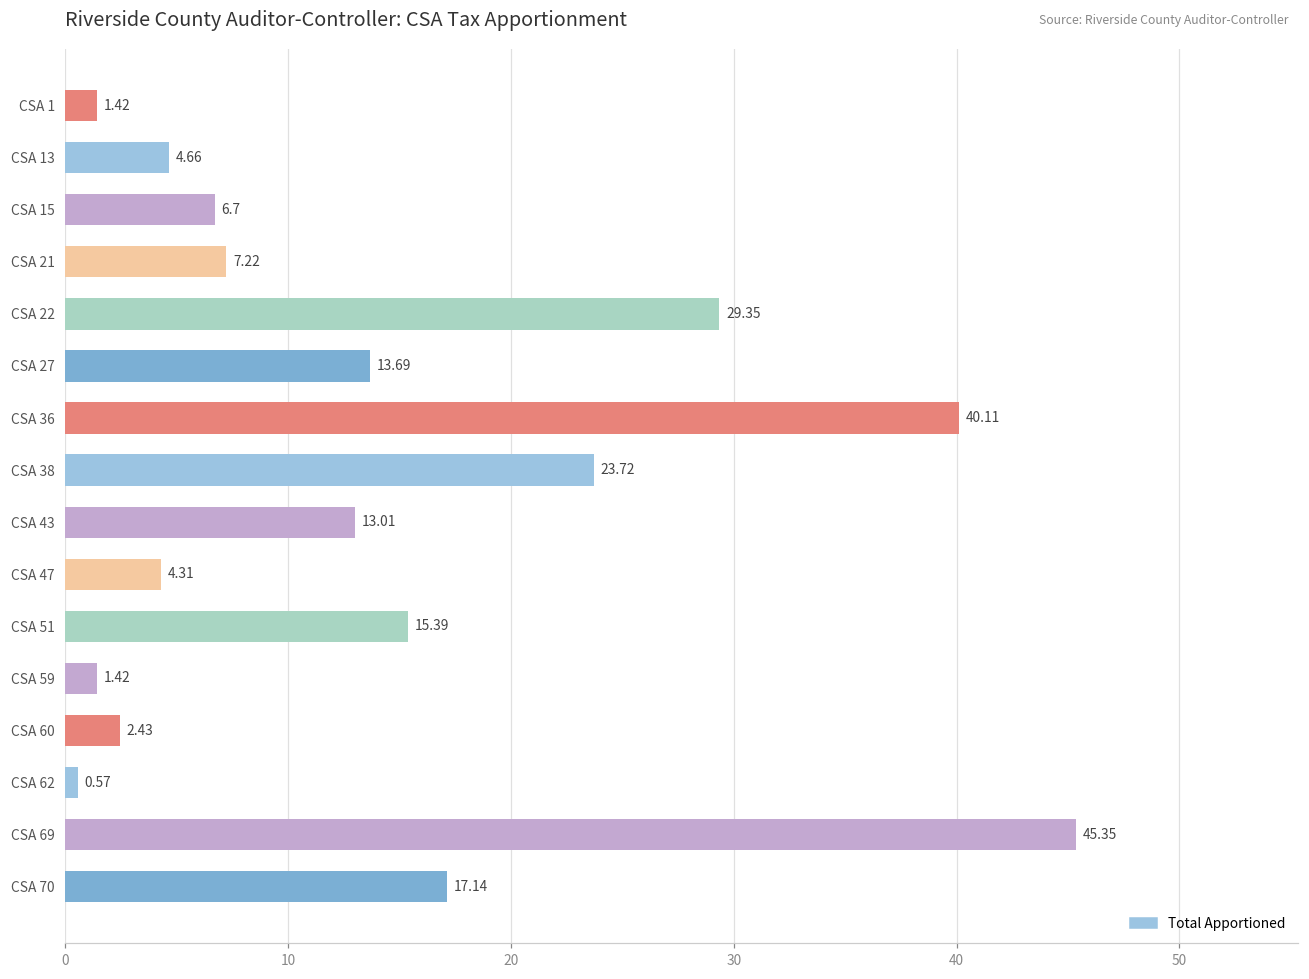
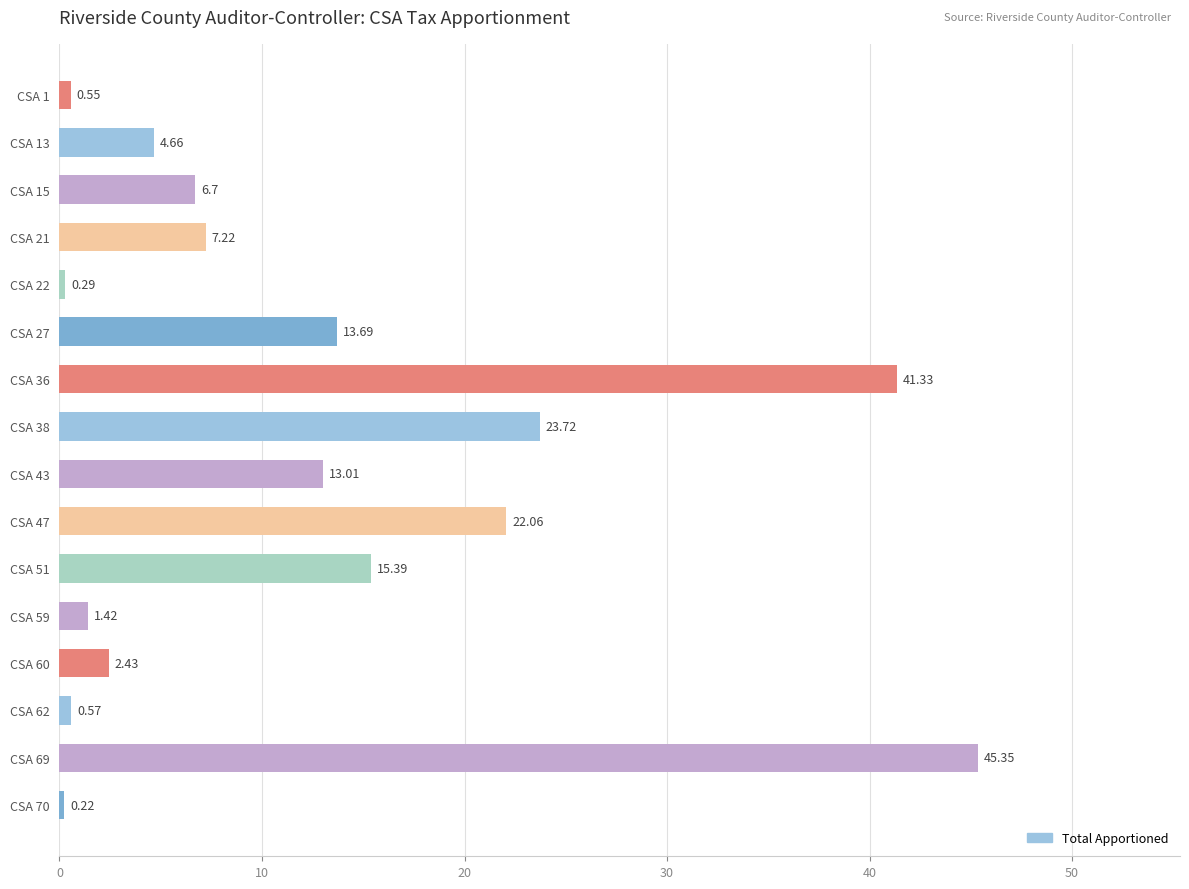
  {
-   "CSA 1": 1.42,
+   "CSA 1": 0.55,
    "CSA 13": 4.66,
    "CSA 15": 6.7,
    "CSA 21": 7.22,
-   "CSA 22": 29.35,
+   "CSA 22": 0.29,
    "CSA 27": 13.69,
-   "CSA 36": 40.11,
+   "CSA 36": 41.33,
    "CSA 38": 23.72,
    "CSA 43": 13.01,
-   "CSA 47": 4.31,
+   "CSA 47": 22.06,
    "CSA 51": 15.39,
    "CSA 59": 1.42,
    "CSA 60": 2.43,
    "CSA 62": 0.57,
    "CSA 69": 45.35,
-   "CSA 70": 17.14
+   "CSA 70": 0.22
  }
